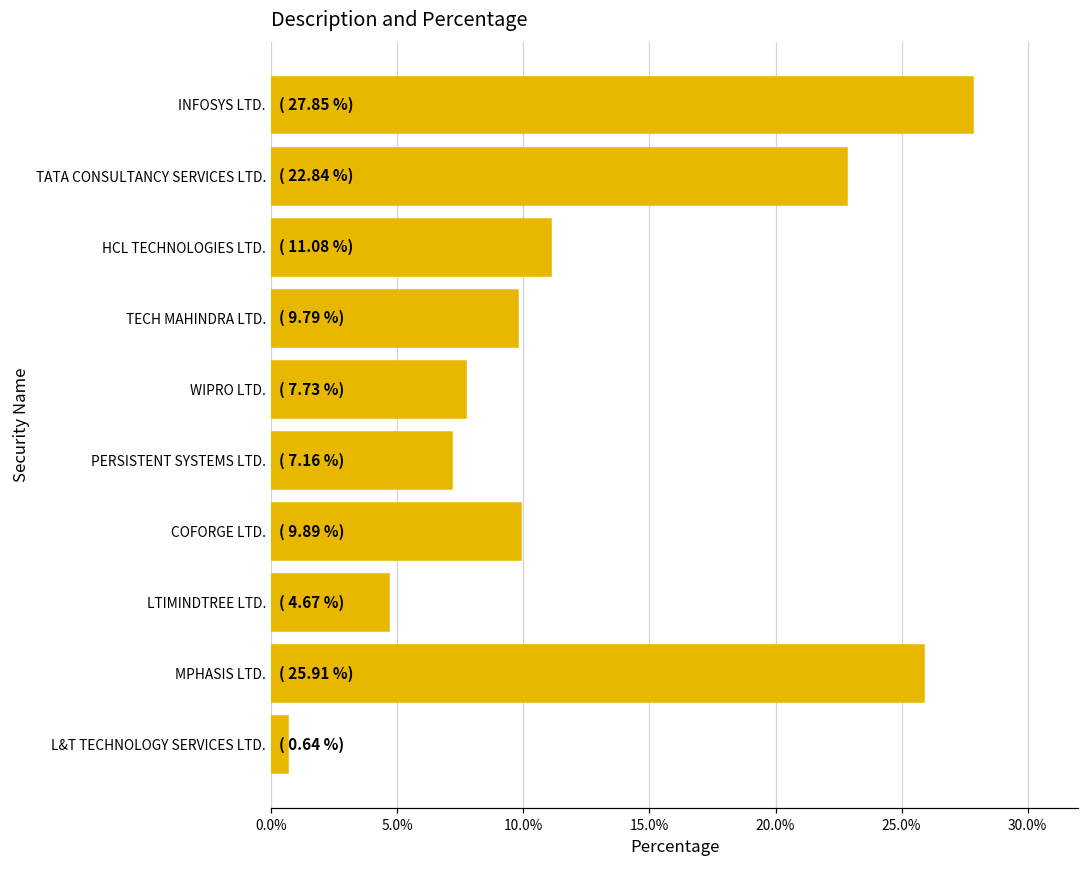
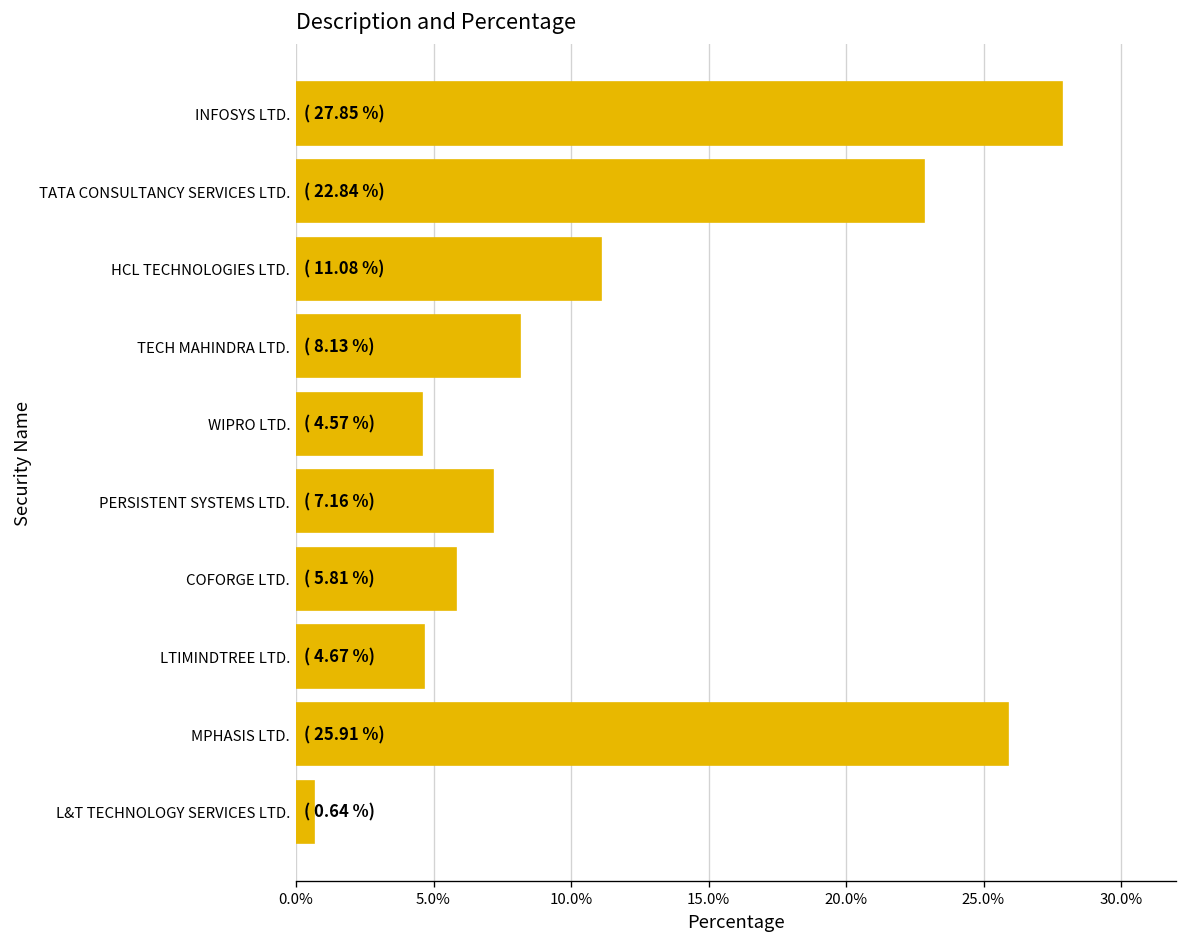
  {
    "INFOSYS LTD.": "27.85 %",
    "TATA CONSULTANCY SERVICES LTD.": "22.84 %",
    "HCL TECHNOLOGIES LTD.": "11.08 %",
-   "TECH MAHINDRA LTD.": "9.79 %",
-   "WIPRO LTD.": "7.73 %",
+   "TECH MAHINDRA LTD.": "8.13 %",
+   "WIPRO LTD.": "4.57 %",
    "PERSISTENT SYSTEMS LTD.": "7.16 %",
-   "COFORGE LTD.": "9.89 %",
+   "COFORGE LTD.": "5.81 %",
    "LTIMINDTREE LTD.": "4.67 %",
    "MPHASIS LTD.": "25.91 %",
    "L&T TECHNOLOGY SERVICES LTD.": "0.64 %"
  }
